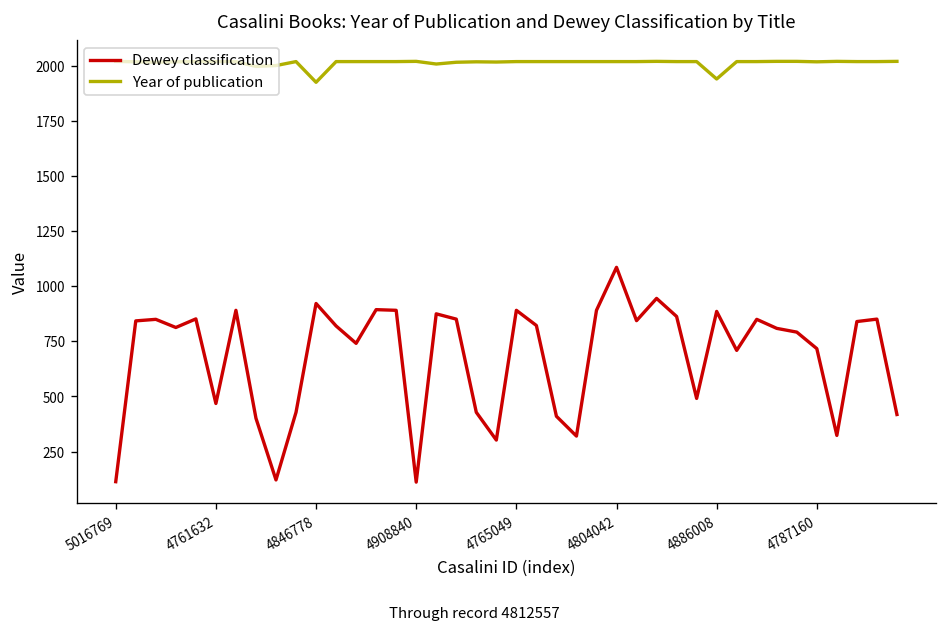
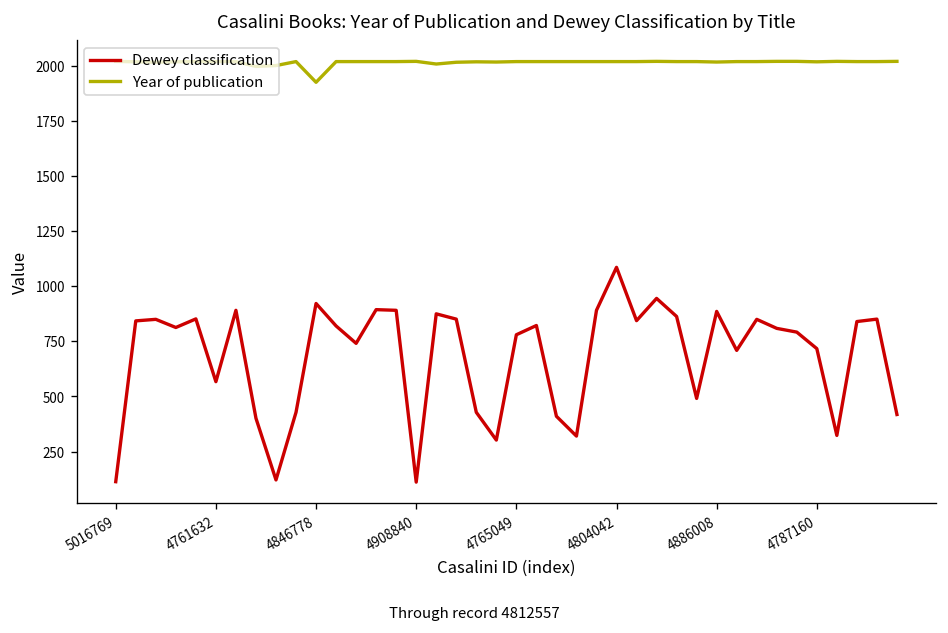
  {
    "Dewey classification": {
      "5016769": 110,
-     "4761632": 470,
+     "4761632": 570,
      "4846778": 920,
      "4908840": 110,
-     "4765049": 890,
+     "4765049": 780,
      "4804042": 1090,
      "4886008": 890,
      "4787160": 720
    },
    "Year of publication": {
      "4846778": 1930,
      "4908840": 2020,
      "4765049": 2020,
      "4804042": 2020,
-     "4886008": 1940,
+     "4886008": 2020,
      "4787160": 2020
    }
  }
